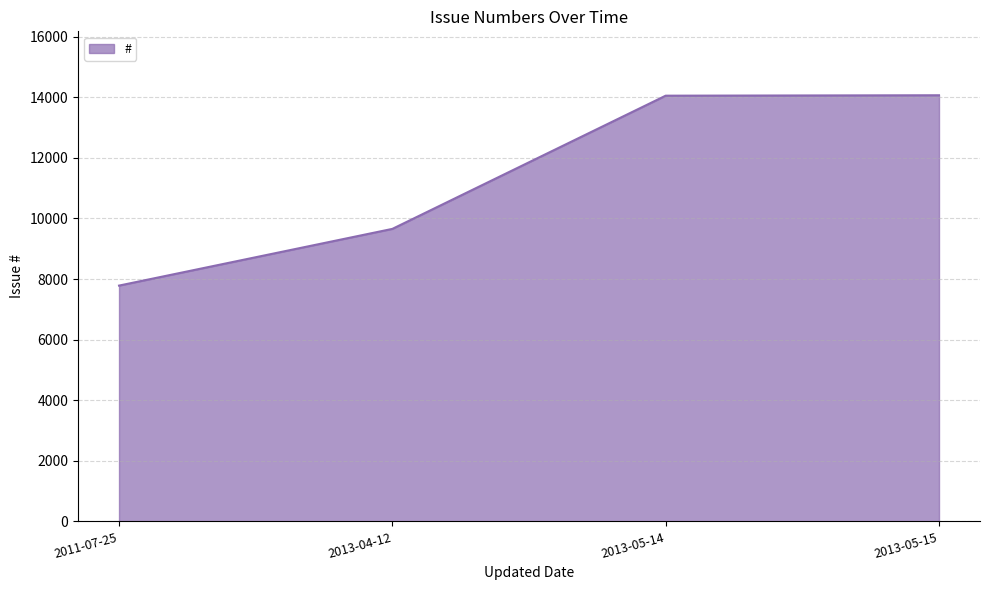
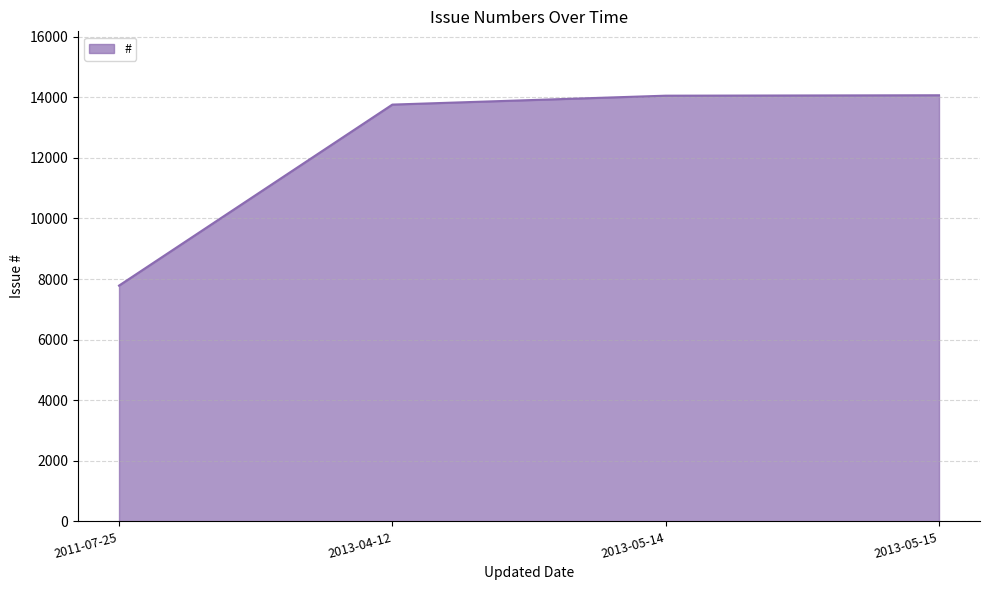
  {
    "2011-07-25": 7800,
-   "2013-04-12": 9700,
+   "2013-04-12": 13800,
    "2013-05-14": 14100,
    "2013-05-15": 14100
  }
